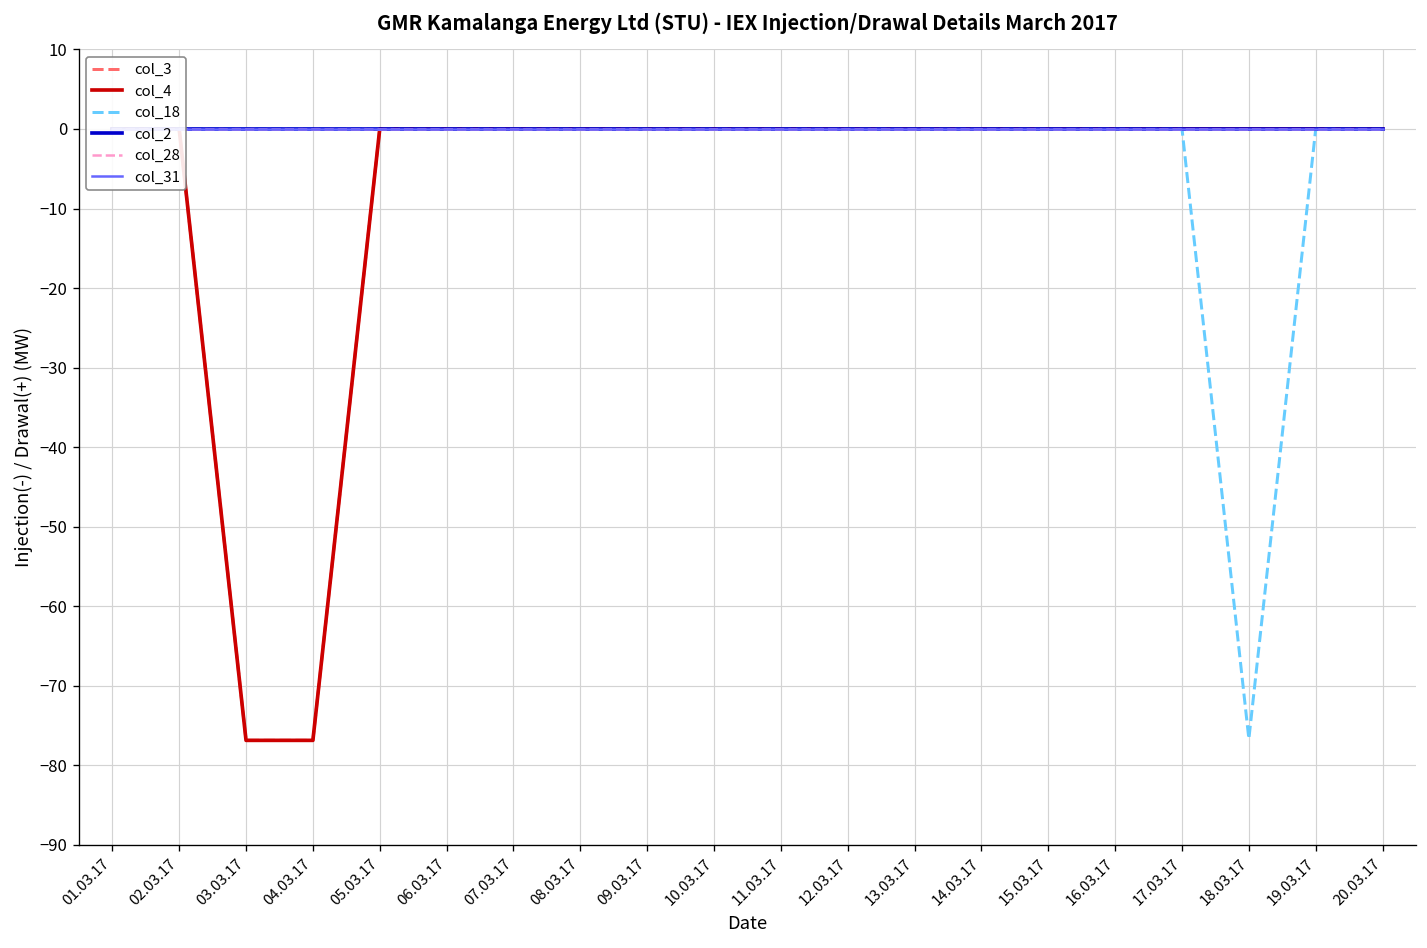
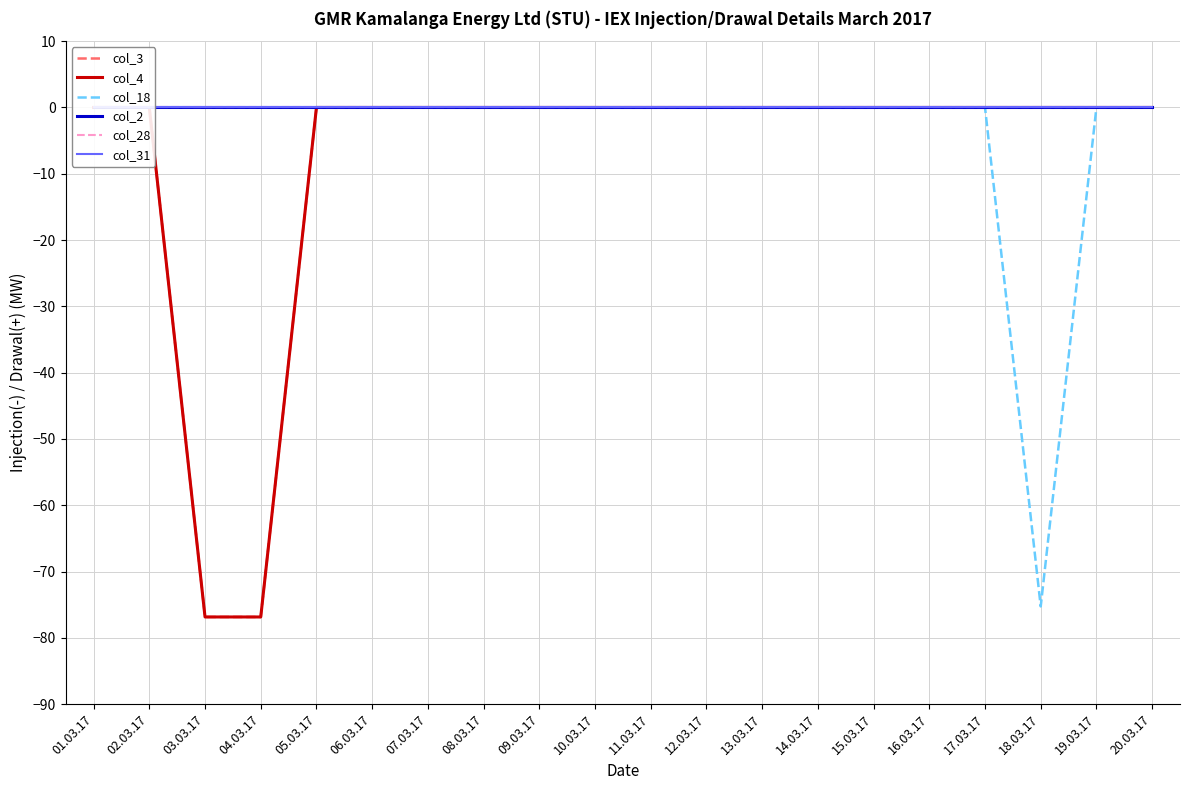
  {
    "col_4": {
      "03.03.17": -77,
      "04.03.17": -77
    },
    "col_18": {
-     "18.03.17": -77
+     "18.03.17": -75
    }
  }
